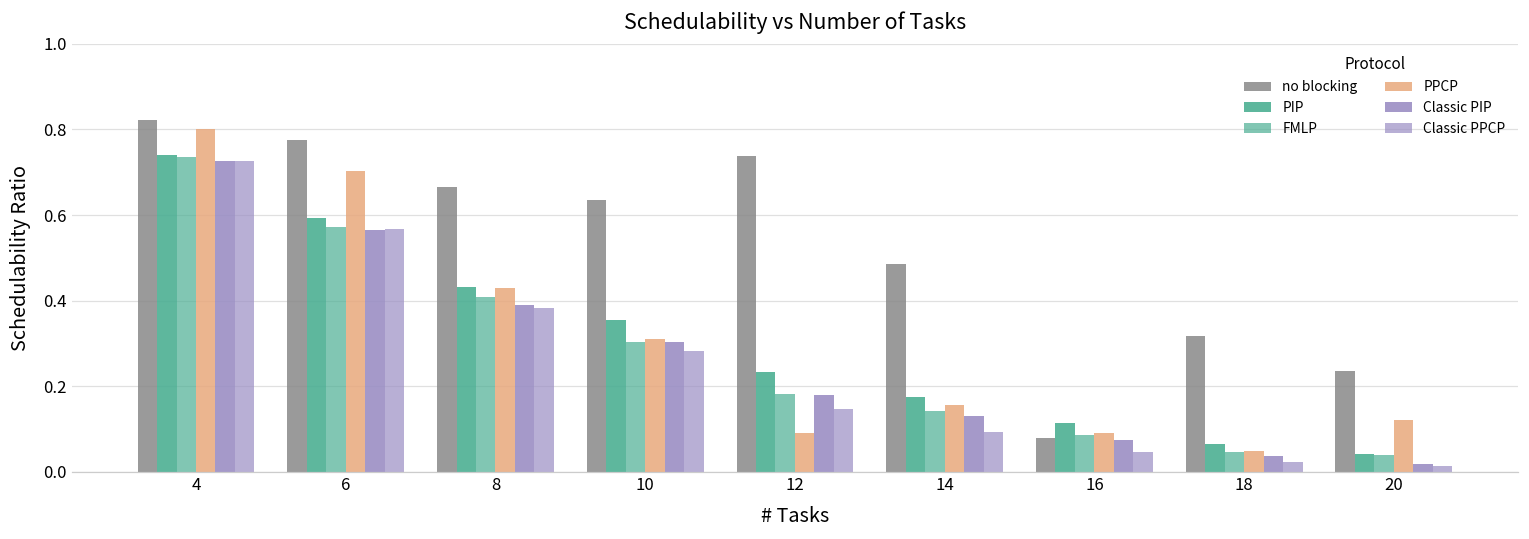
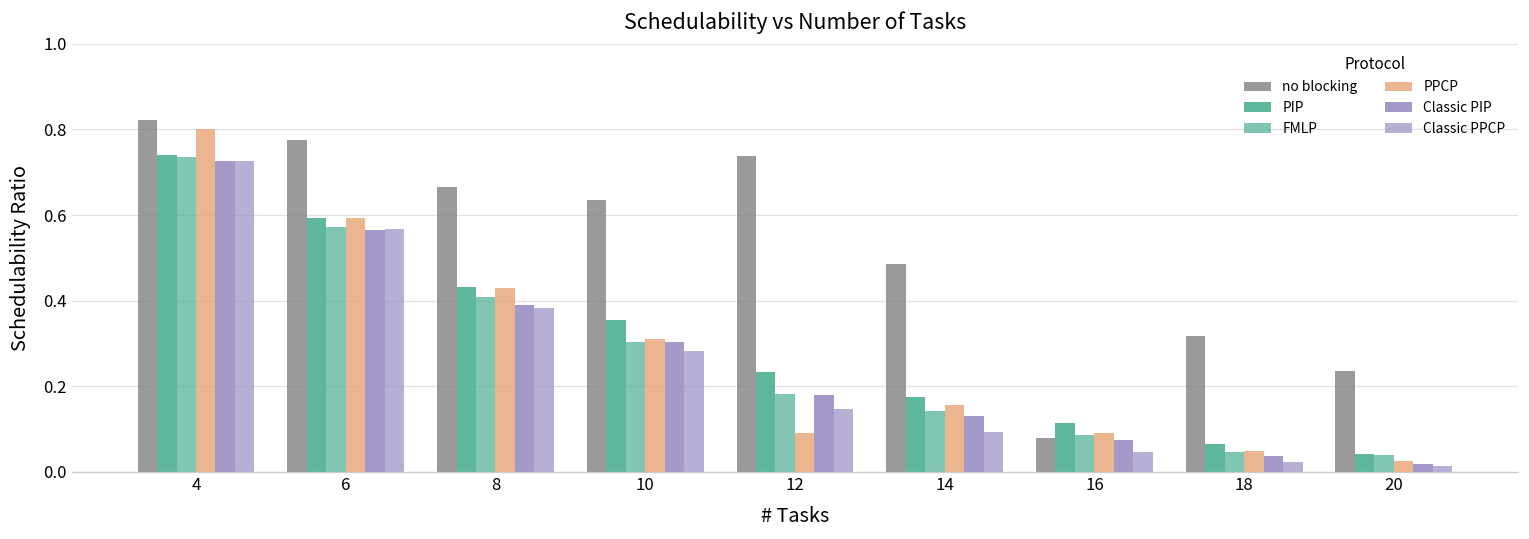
  {
    "no blocking": {
      "4": 0.82,
      "6": 0.78,
      "8": 0.67,
      "10": 0.63,
      "12": 0.74,
      "14": 0.49,
      "16": 0.08,
      "18": 0.32,
      "20": 0.23
    },
    "PPCP": {
      "4": 0.80,
-     "6": 0.70,
+     "6": 0.59,
      "8": 0.43,
      "10": 0.31,
      "12": 0.09,
      "14": 0.16,
      "16": 0.09,
      "18": 0.05,
-     "20": 0.12
+     "20": 0.03
    }
  }
